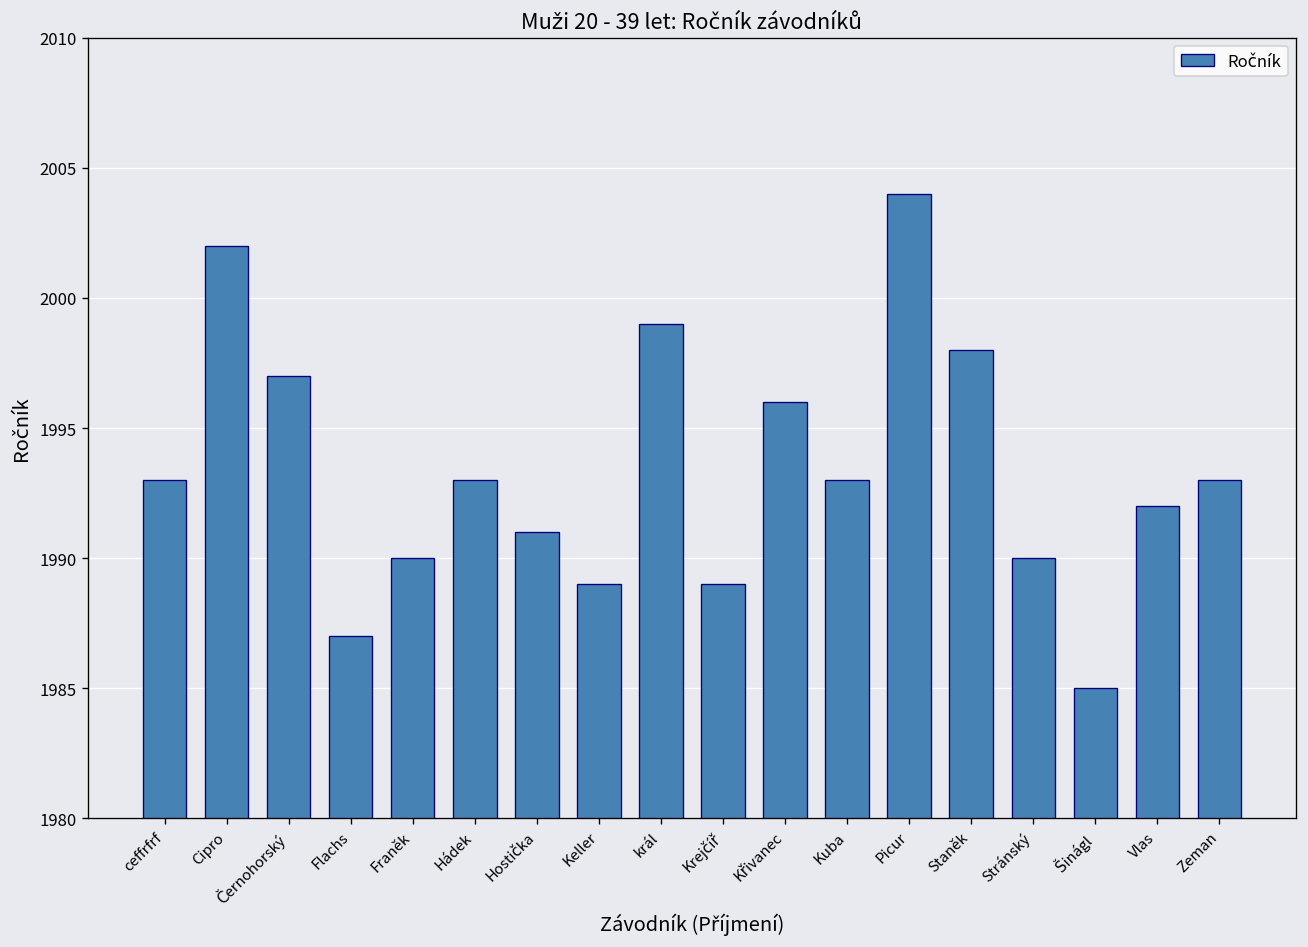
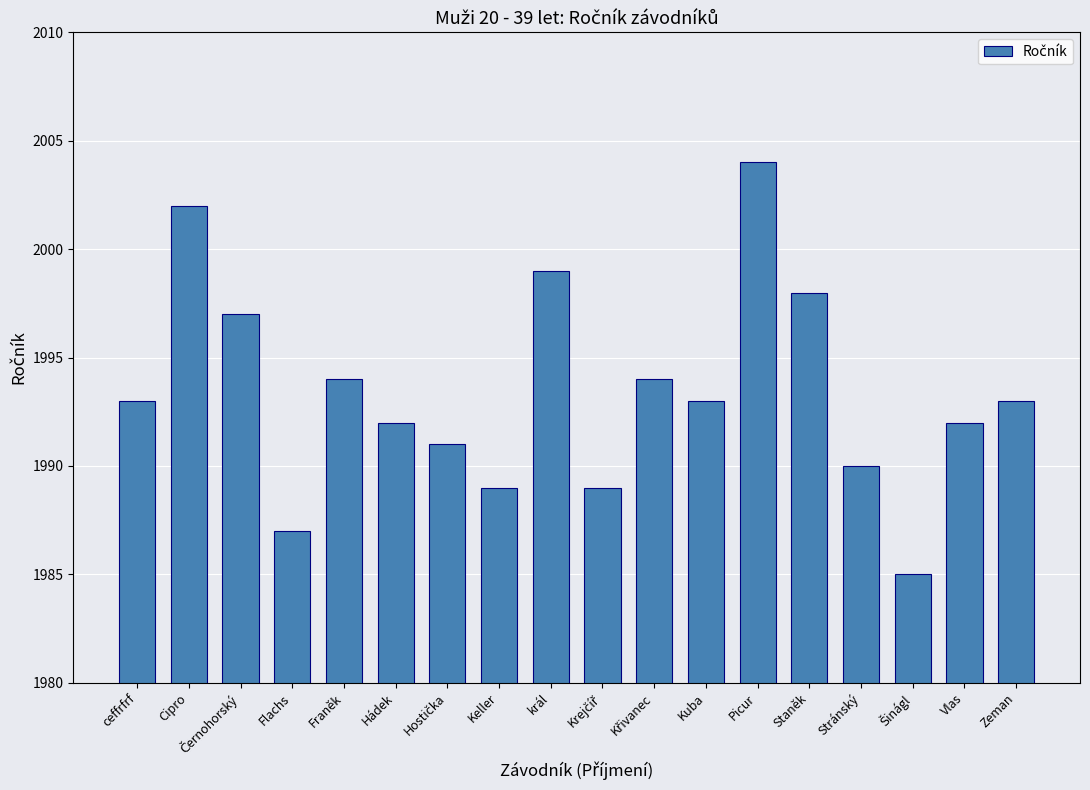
  {
    "ceffrfrf": 1993,
    "Cipro": 2002,
    "Černohorský": 1997,
    "Flachs": 1987,
-   "Franěk": 1990,
-   "Hádek": 1993,
+   "Franěk": 1994,
+   "Hádek": 1992,
    "Hostička": 1991,
    "Keller": 1989,
    "král": 1999,
    "Krejčíř": 1989,
-   "Křivanec": 1996,
+   "Křivanec": 1994,
    "Kuba": 1993,
    "Picur": 2004,
    "Staněk": 1998,
    "Stránský": 1990,
    "Šinágl": 1985,
    "Vlas": 1992,
    "Zeman": 1993
  }
